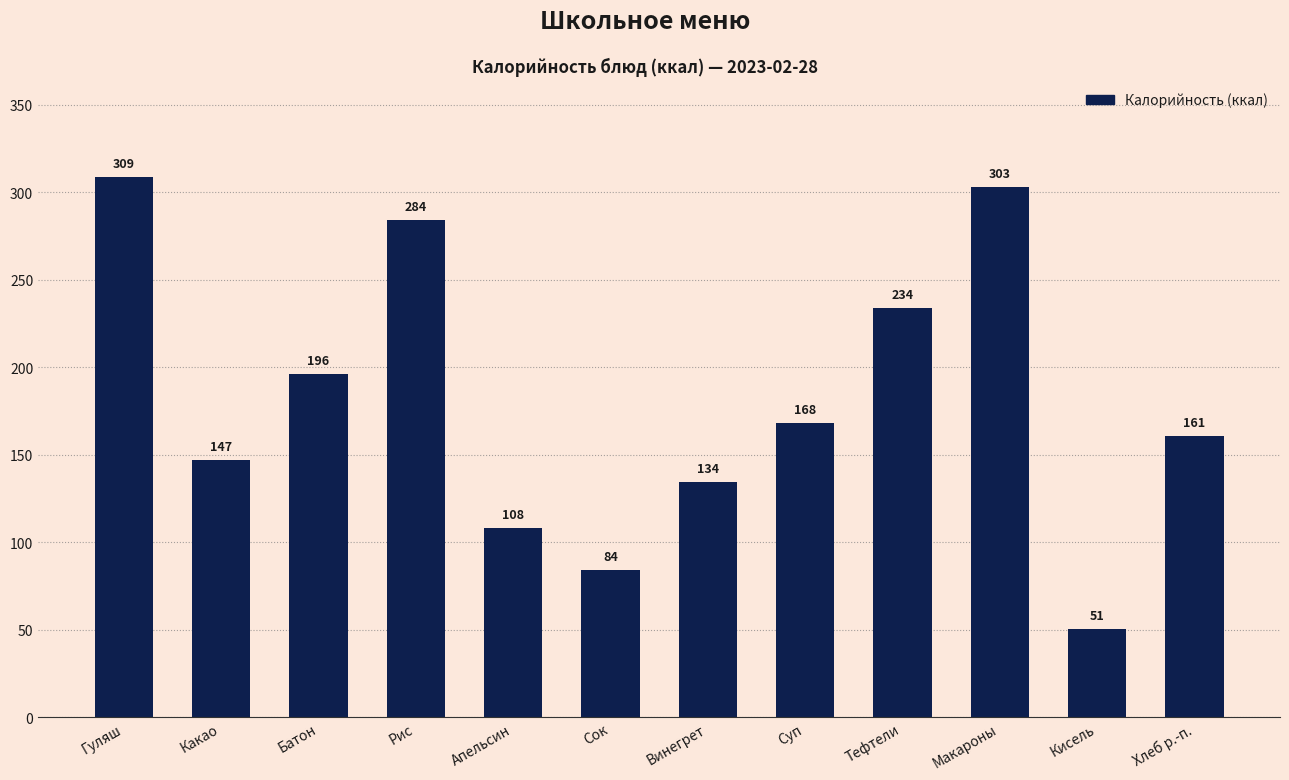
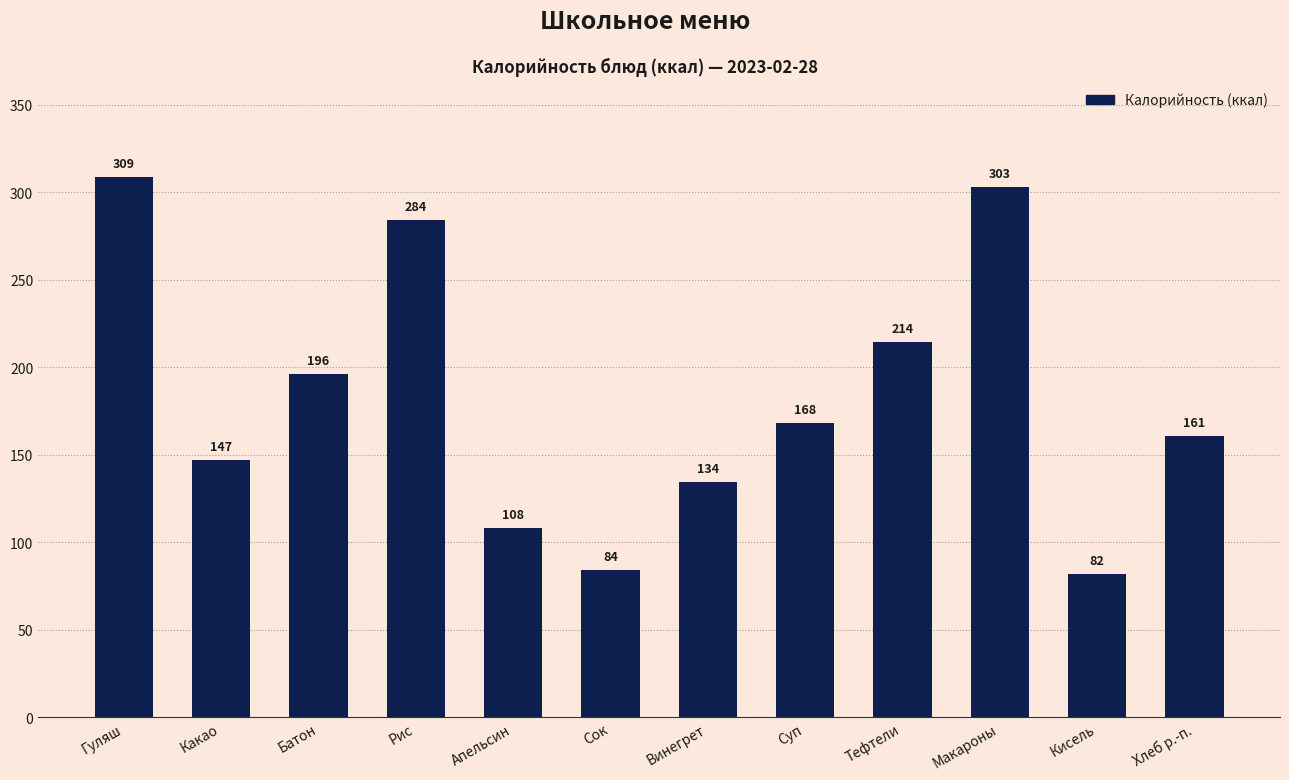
  {
    "Гуляш": 309,
    "Какао": 147,
    "Батон": 196,
    "Рис": 284,
    "Апельсин": 108,
    "Сок": 84,
    "Винегрет": 134,
    "Суп": 168,
-   "Тефтели": 234,
+   "Тефтели": 214,
    "Макароны": 303,
-   "Кисель": 51,
+   "Кисель": 82,
    "Хлеб р.-п.": 161
  }
